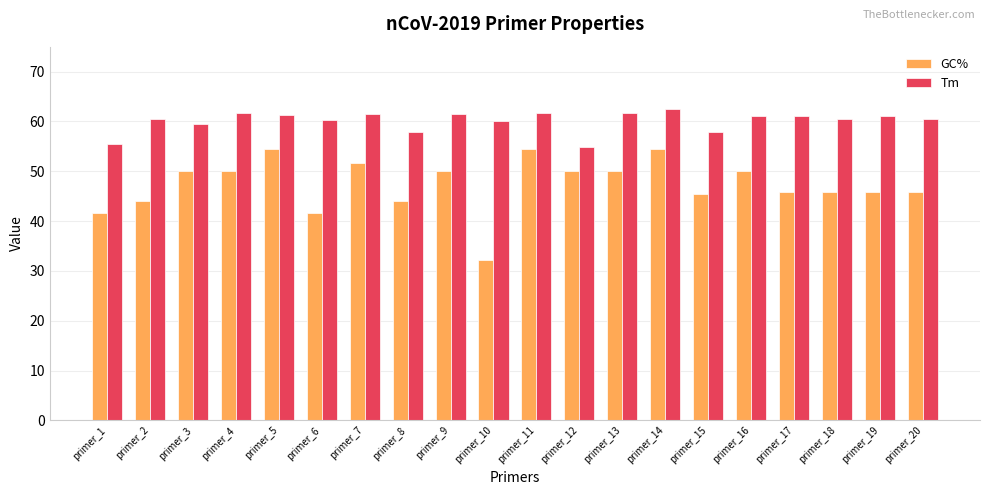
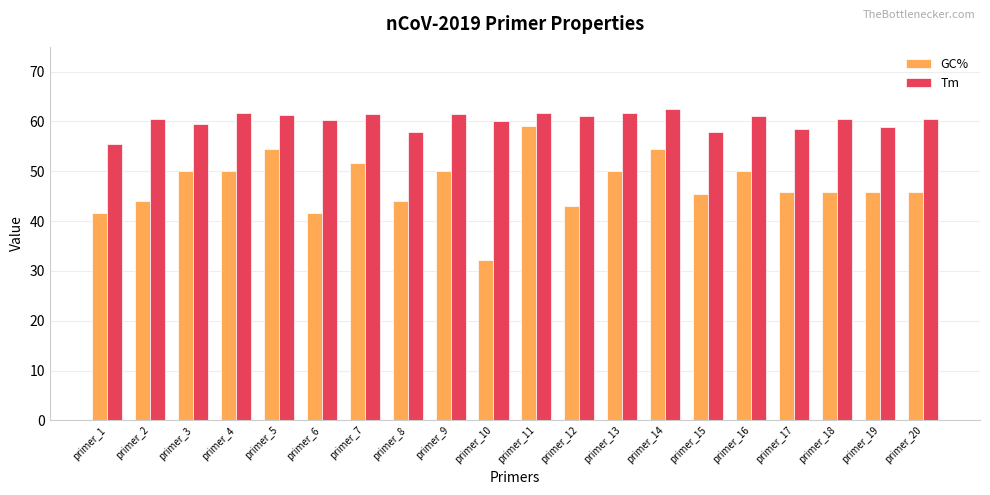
  {
    "GC%": {
      "primer_1": 42,
      "primer_2": 44,
      "primer_3": 50,
      "primer_4": 50,
      "primer_5": 55,
      "primer_6": 42,
      "primer_7": 52,
      "primer_8": 44,
      "primer_9": 50,
      "primer_10": 32,
-     "primer_11": 55,
-     "primer_12": 50,
+     "primer_11": 59,
+     "primer_12": 43,
      "primer_13": 50,
      "primer_14": 55,
      "primer_15": 45,
      "primer_16": 50,
      "primer_17": 46,
      "primer_18": 46,
      "primer_19": 46,
      "primer_20": 46
    },
    "Tm": {
      "primer_1": 55,
      "primer_2": 60,
      "primer_3": 60,
      "primer_4": 62,
      "primer_5": 61,
      "primer_6": 60,
      "primer_7": 62,
      "primer_8": 58,
      "primer_9": 61,
      "primer_10": 60,
      "primer_11": 62,
-     "primer_12": 55,
+     "primer_12": 61,
      "primer_13": 62,
      "primer_14": 62,
      "primer_15": 58,
      "primer_16": 61,
-     "primer_17": 61,
+     "primer_17": 58,
      "primer_18": 61,
-     "primer_19": 61,
+     "primer_19": 59,
      "primer_20": 60
    }
  }
